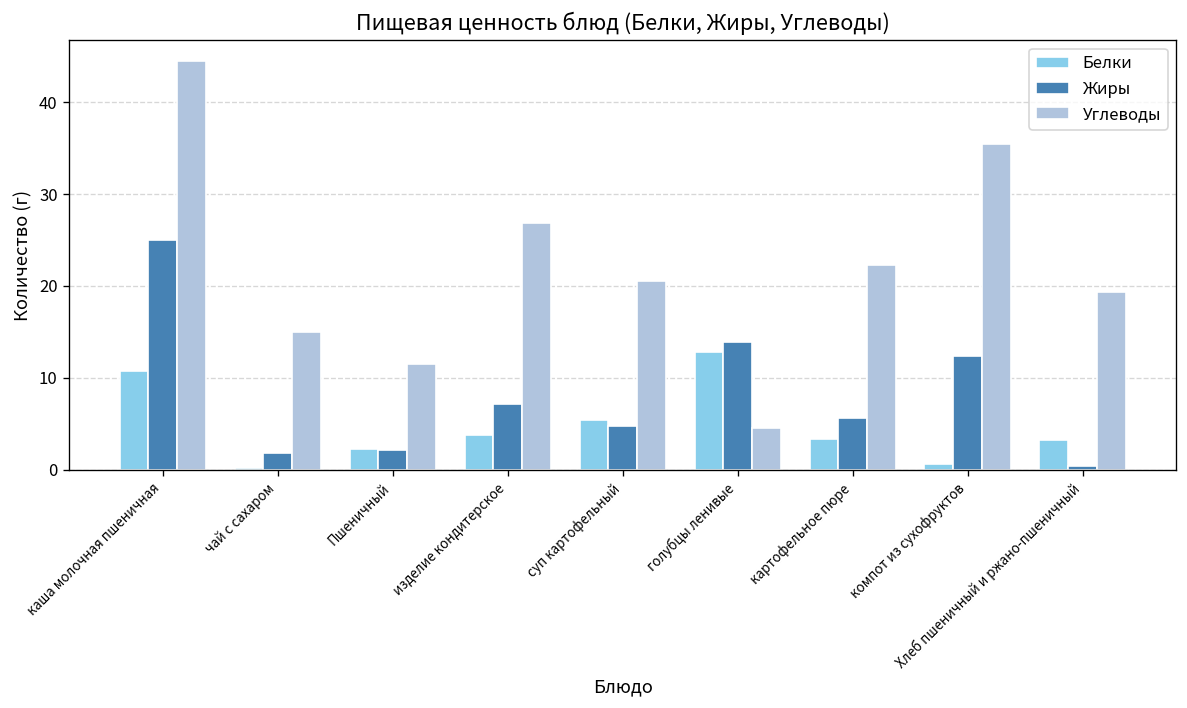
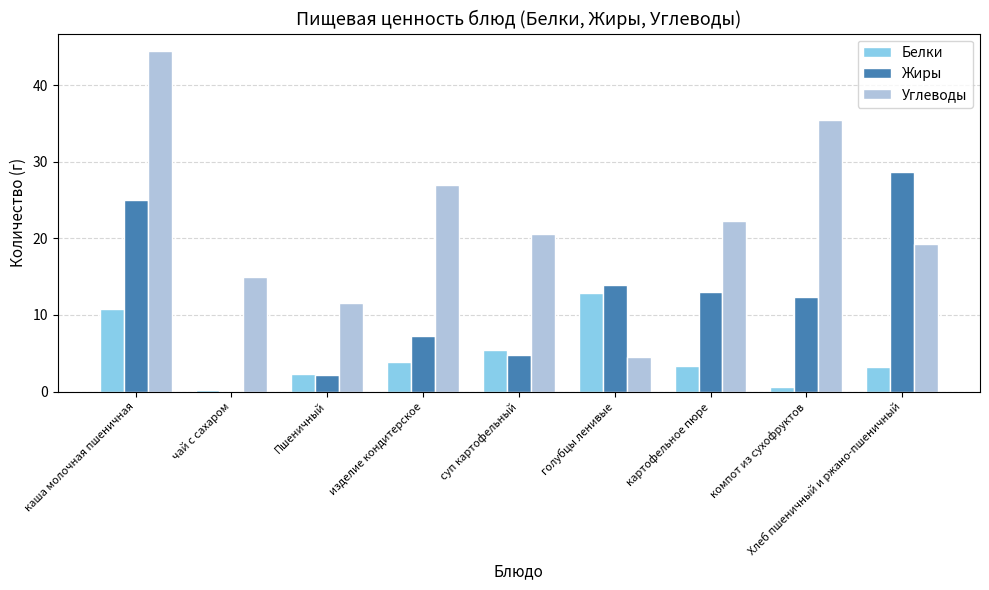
  {
    "Жиры": {
      "каша молочная пшеничная": 25,
-     "чай с сахаром": 2,
+     "чай с сахаром": 0,
      "Пшеничный": 2,
      "изделие кондитерское": 7,
      "суп картофельный": 5,
      "голубцы ленивые": 14,
-     "картофельное пюре": 6,
+     "картофельное пюре": 13,
      "компот из сухофруктов": 12,
-     "Хлеб пшеничный и ржано-пшеничный": 0
+     "Хлеб пшеничный и ржано-пшеничный": 29
    }
  }
